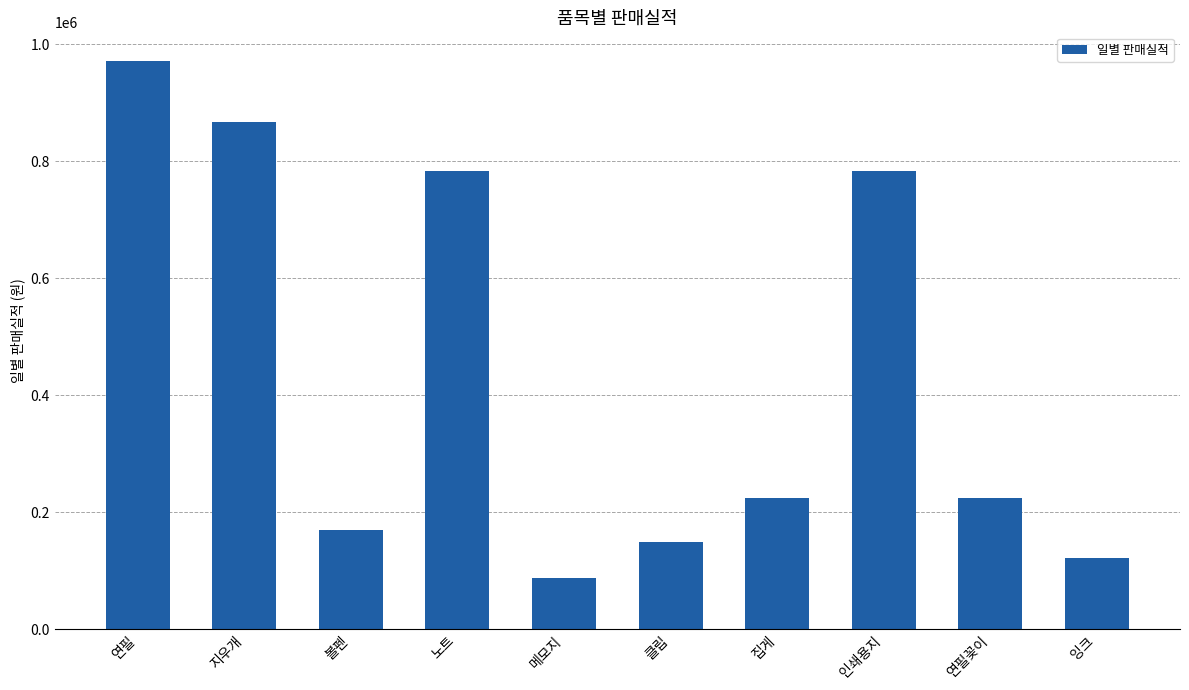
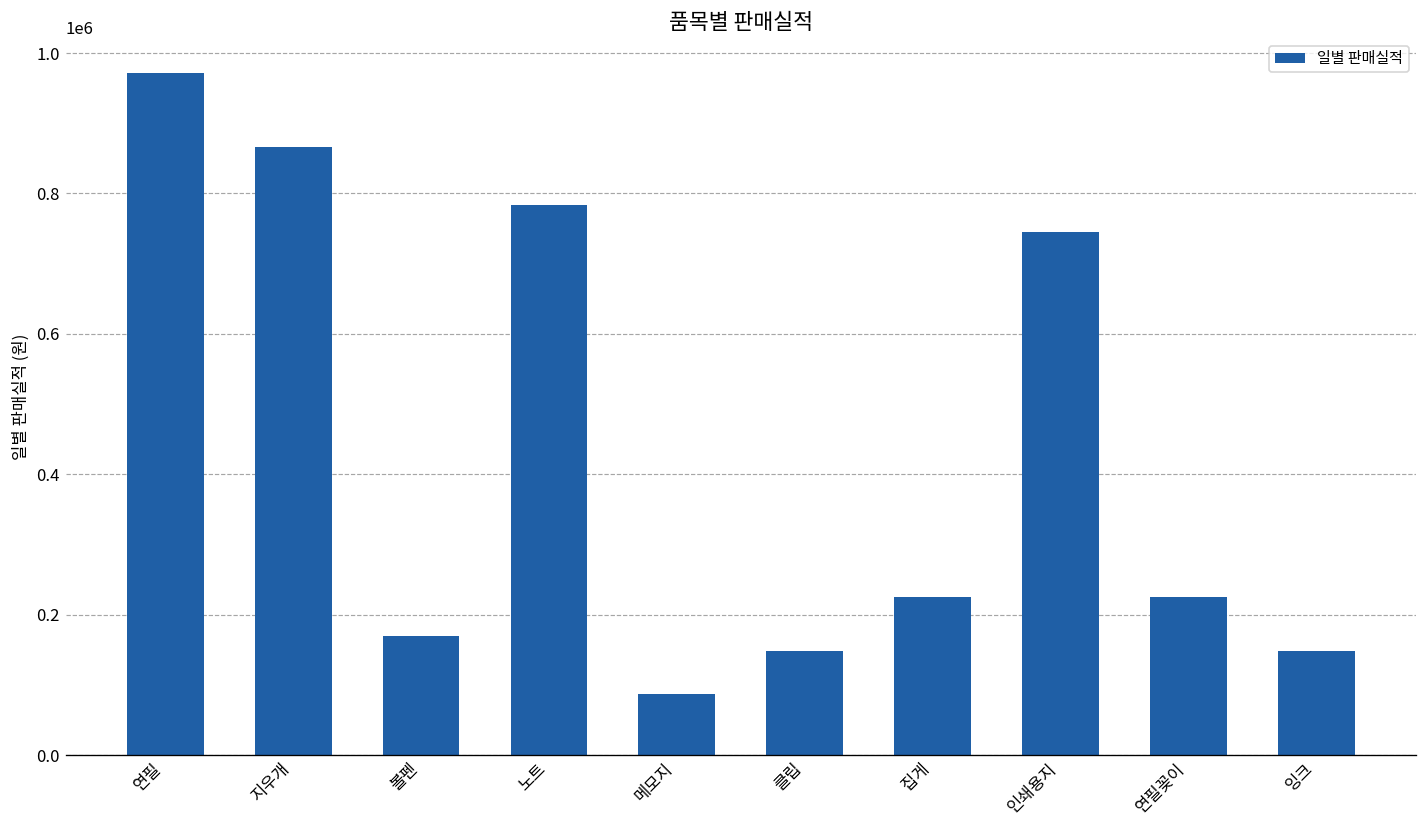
  {
    "연필": 970000,
    "지우개": 870000,
    "볼펜": 170000,
    "노트": 780000,
    "메모지": 90000,
    "클립": 150000,
    "집게": 220000,
-   "인쇄용지": 780000,
+   "인쇄용지": 750000,
    "연필꽂이": 220000,
-   "잉크": 120000
+   "잉크": 150000
  }
